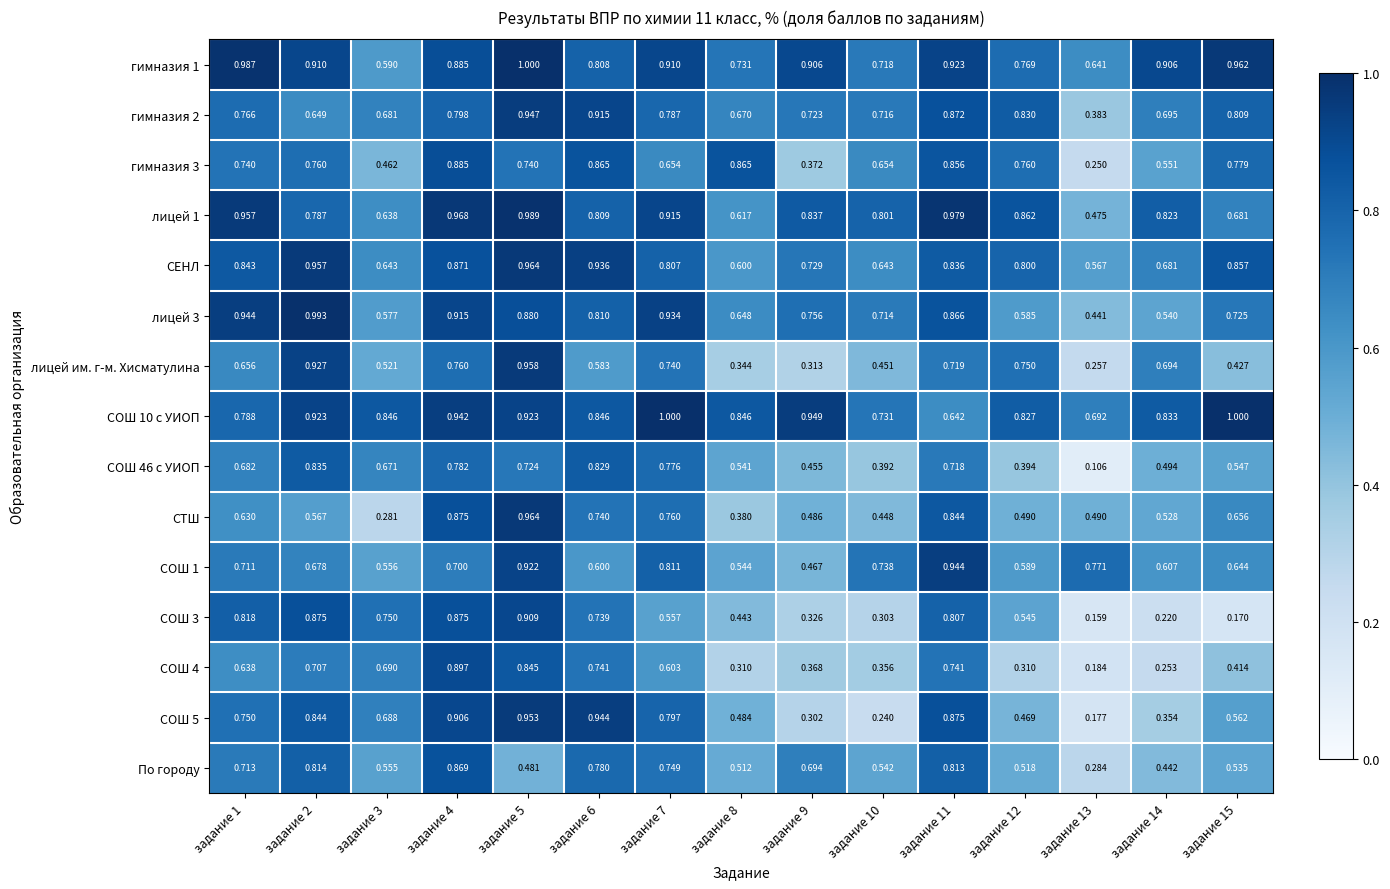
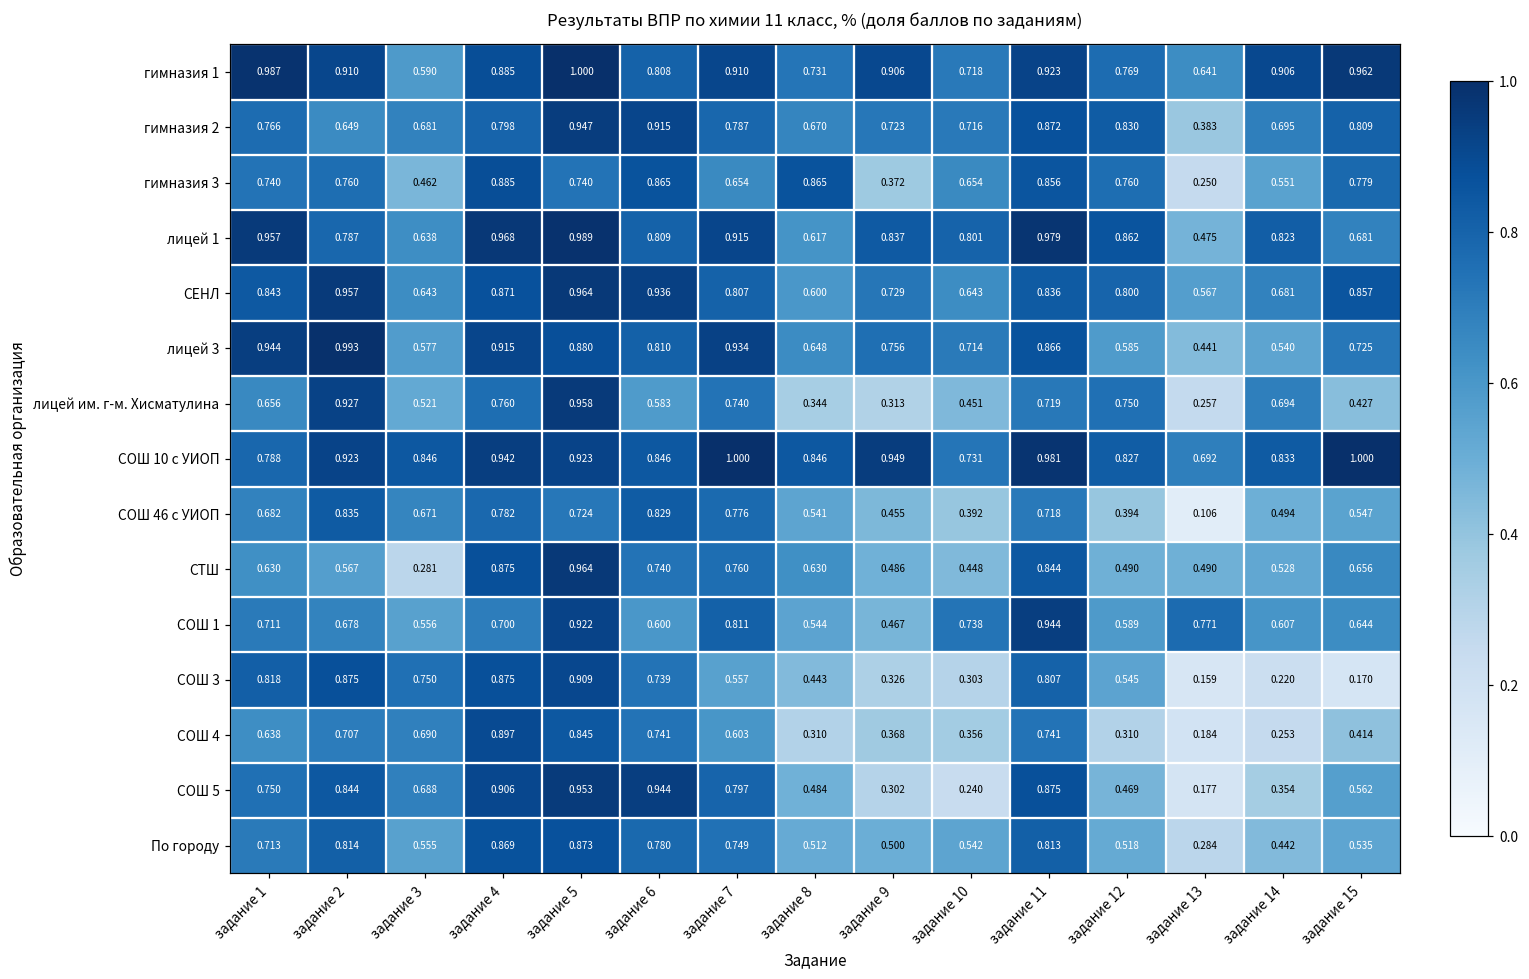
  {
    "СОШ 10 с УИОП": {
      "задание 1": 0.788,
      "задание 2": 0.923,
      "задание 3": 0.846,
      "задание 4": 0.942,
      "задание 5": 0.923,
      "задание 6": 0.846,
      "задание 7": 1.000,
      "задание 8": 0.846,
      "задание 9": 0.949,
      "задание 10": 0.731,
-     "задание 11": 0.642,
+     "задание 11": 0.981,
      "задание 12": 0.827,
      "задание 13": 0.692,
      "задание 14": 0.833,
      "задание 15": 1.000
    },
    "СТШ": {
      "задание 1": 0.630,
      "задание 2": 0.567,
      "задание 3": 0.281,
      "задание 4": 0.875,
      "задание 5": 0.964,
      "задание 6": 0.740,
      "задание 7": 0.760,
-     "задание 8": 0.380,
+     "задание 8": 0.630,
      "задание 9": 0.486,
      "задание 10": 0.448,
      "задание 11": 0.844,
      "задание 12": 0.490,
      "задание 13": 0.490,
      "задание 14": 0.528,
      "задание 15": 0.656
    },
    "По городу": {
      "задание 1": 0.713,
      "задание 2": 0.814,
      "задание 3": 0.555,
      "задание 4": 0.869,
-     "задание 5": 0.481,
+     "задание 5": 0.873,
      "задание 6": 0.780,
      "задание 7": 0.749,
      "задание 8": 0.512,
-     "задание 9": 0.694,
+     "задание 9": 0.500,
      "задание 10": 0.542,
      "задание 11": 0.813,
      "задание 12": 0.518,
      "задание 13": 0.284,
      "задание 14": 0.442,
      "задание 15": 0.535
    }
  }
